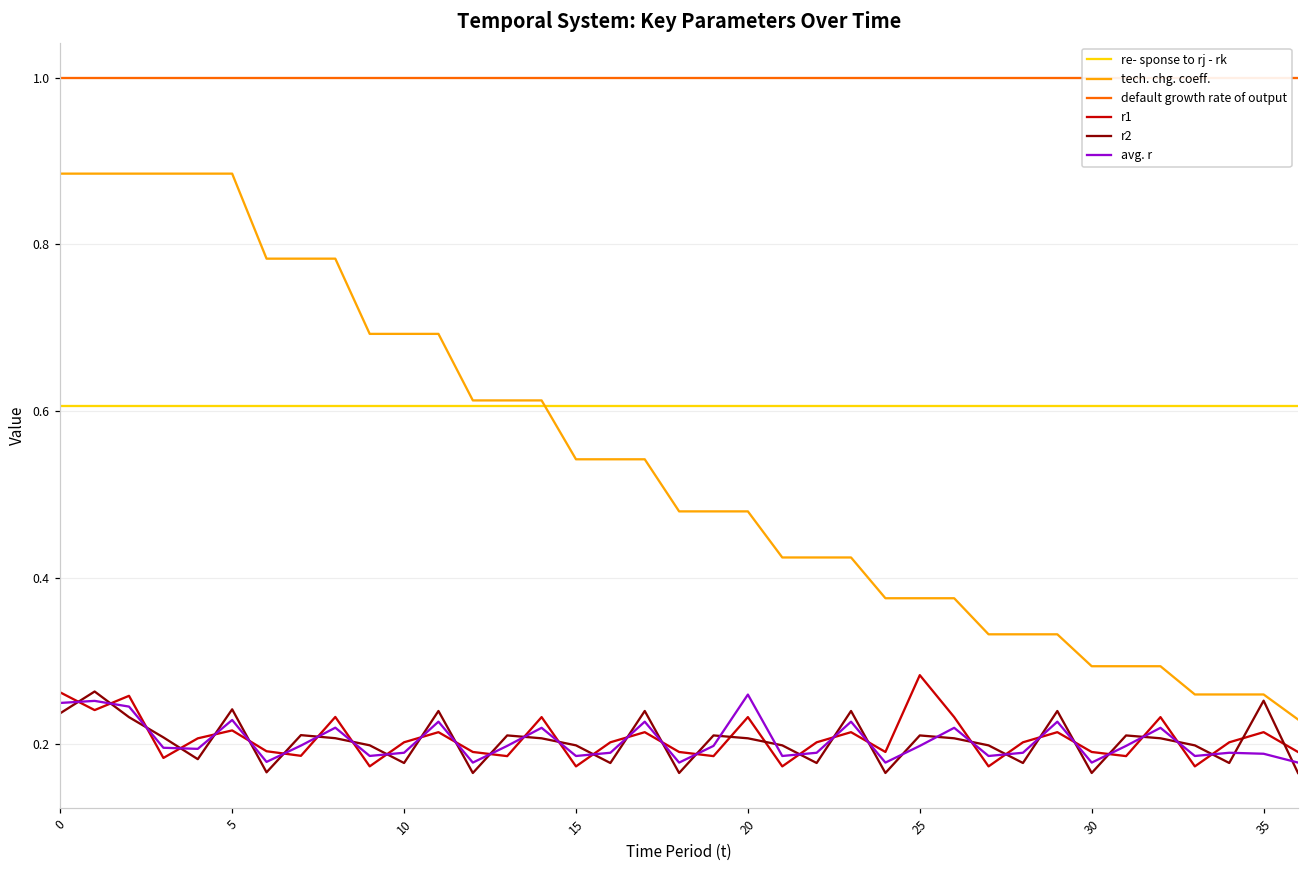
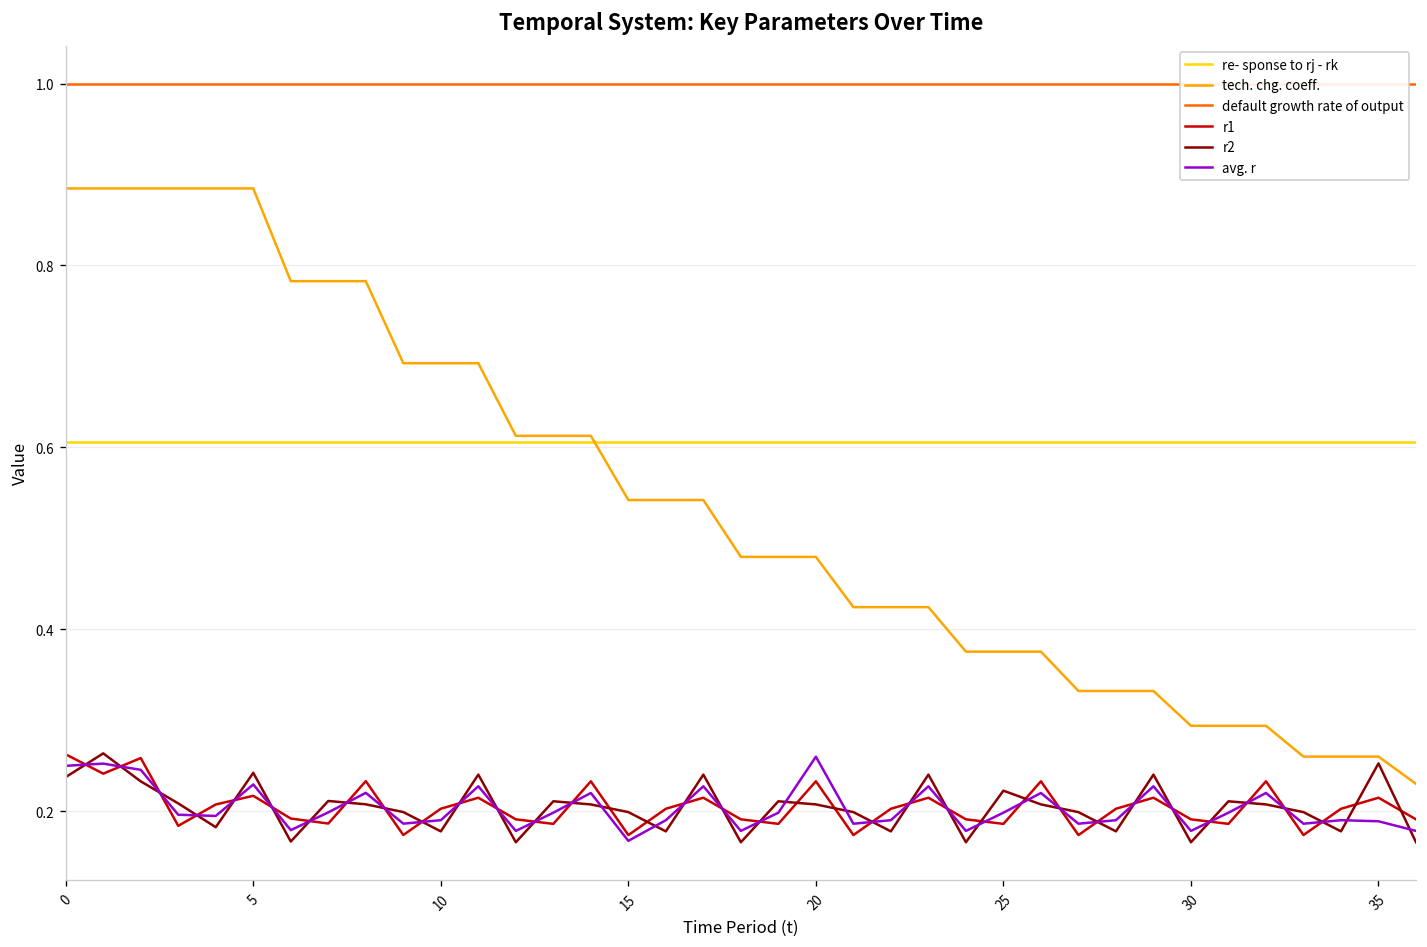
  {
    "default growth rate of output": {
      "0": 1.00,
      "5": 1.00,
      "10": 1.00,
      "15": 1.00,
      "20": 1.00,
      "25": 1.00
    },
    "r1": {
      "0": 0.26,
      "5": 0.22,
      "10": 0.20,
      "15": 0.17,
      "20": 0.23,
-     "25": 0.28,
+     "25": 0.19,
      "30": 0.19,
      "35": 0.21
    },
    "r2": {
      "0": 0.24,
      "5": 0.24,
      "10": 0.18,
      "15": 0.20,
      "20": 0.21,
-     "25": 0.21,
+     "25": 0.22,
      "30": 0.17,
      "35": 0.25
    },
    "avg. r": {
      "0": 0.25,
      "5": 0.23,
      "10": 0.19,
-     "15": 0.19,
+     "15": 0.17,
      "20": 0.26,
      "25": 0.20,
      "30": 0.18,
      "35": 0.19
    }
  }
